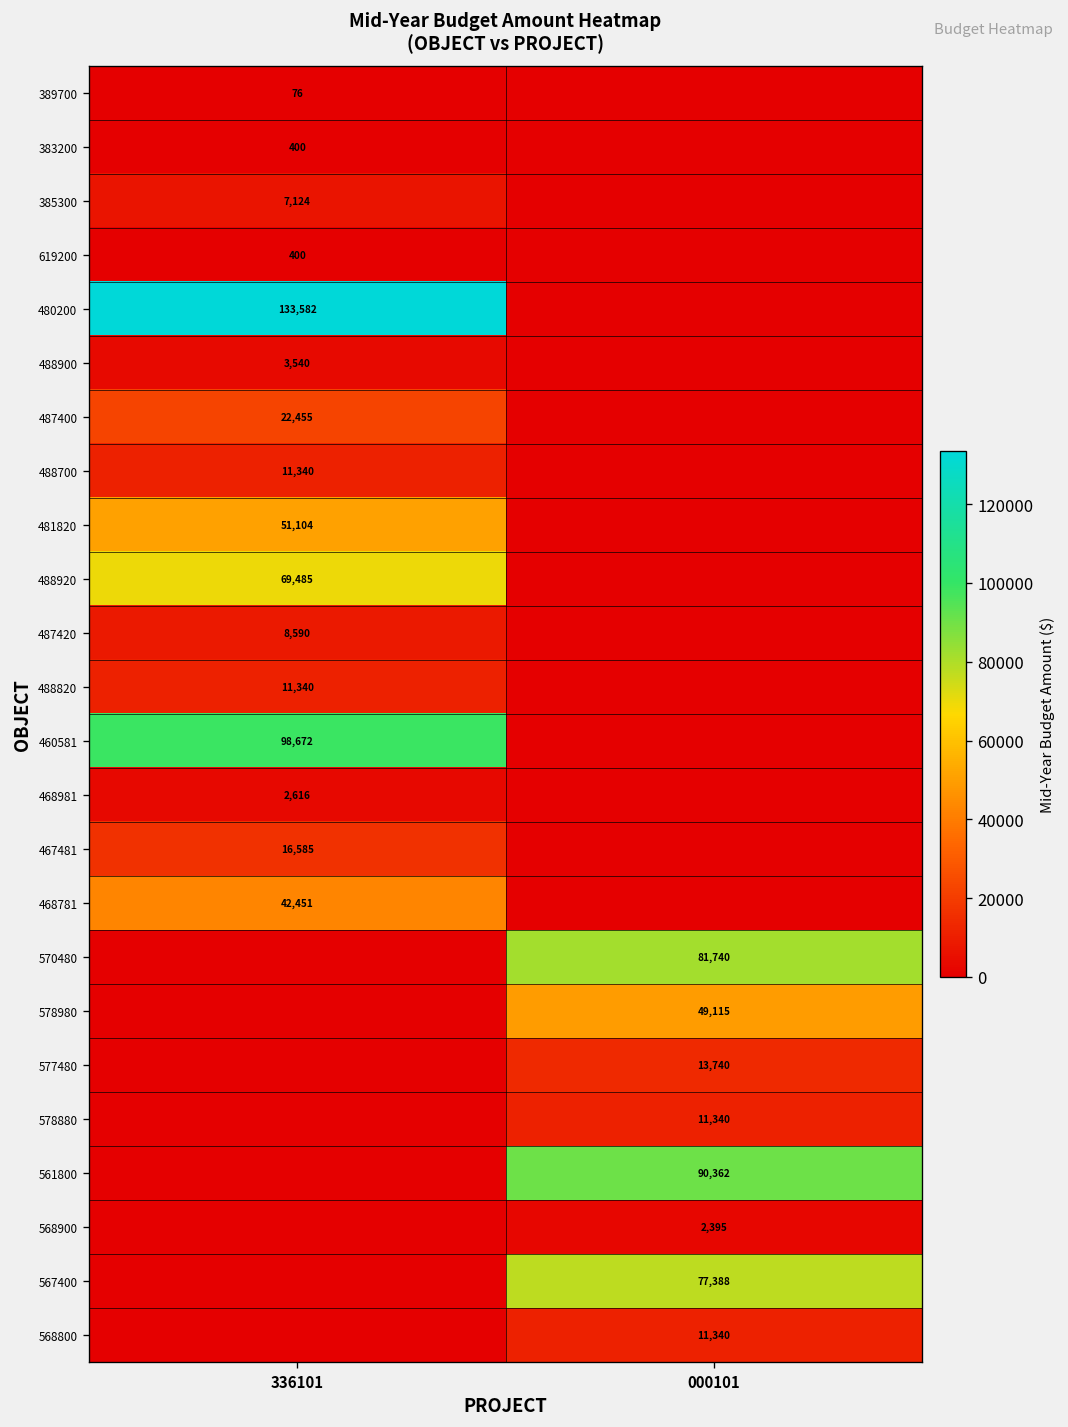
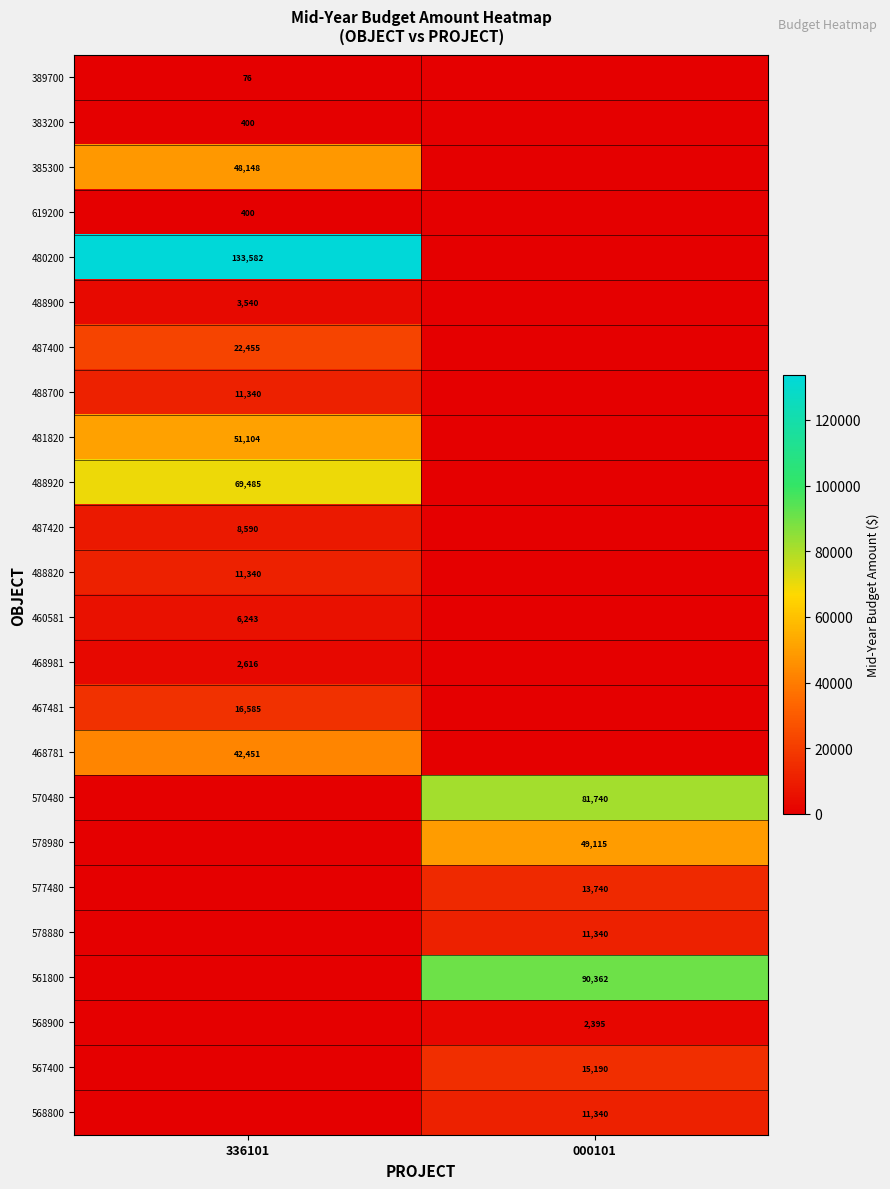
  {
    "389700": {
      "336101": "76"
    },
    "383200": {
      "336101": "400"
    },
    "385300": {
-     "336101": "7,124"
+     "336101": "48,148"
    },
    "619200": {
      "336101": "400"
    },
    "480200": {
      "336101": "133,582"
    },
    "488900": {
      "336101": "3,540"
    },
    "487400": {
      "336101": "22,455"
    },
    "488700": {
      "336101": "11,340"
    },
    "481820": {
      "336101": "51,104"
    },
    "488920": {
      "336101": "69,485"
    },
    "487420": {
      "336101": "8,590"
    },
    "488820": {
      "336101": "11,340"
    },
    "460581": {
-     "336101": "98,672"
+     "336101": "6,243"
    },
    "468981": {
      "336101": "2,616"
    },
    "467481": {
      "336101": "16,585"
    },
    "468781": {
      "336101": "42,451"
    },
    "570480": {
      "000101": "81,740"
    },
    "578980": {
      "000101": "49,115"
    },
    "577480": {
      "000101": "13,740"
    },
    "578880": {
      "000101": "11,340"
    },
    "561800": {
      "000101": "90,362"
    },
    "568900": {
      "000101": "2,395"
    },
    "567400": {
-     "000101": "77,388"
+     "000101": "15,190"
    },
    "568800": {
      "000101": "11,340"
    }
  }
